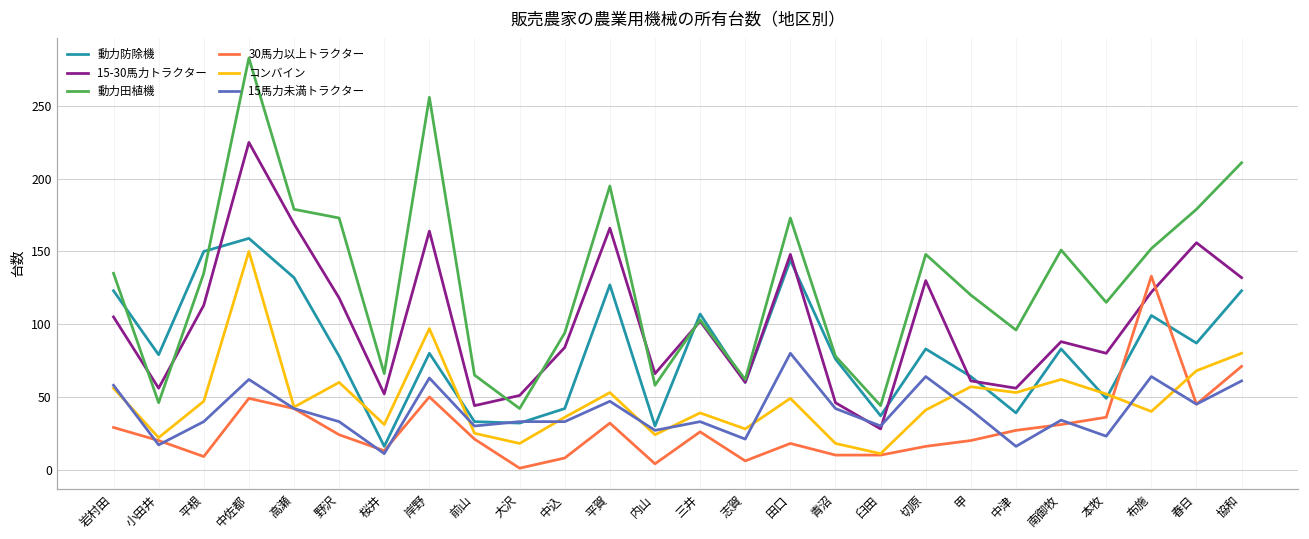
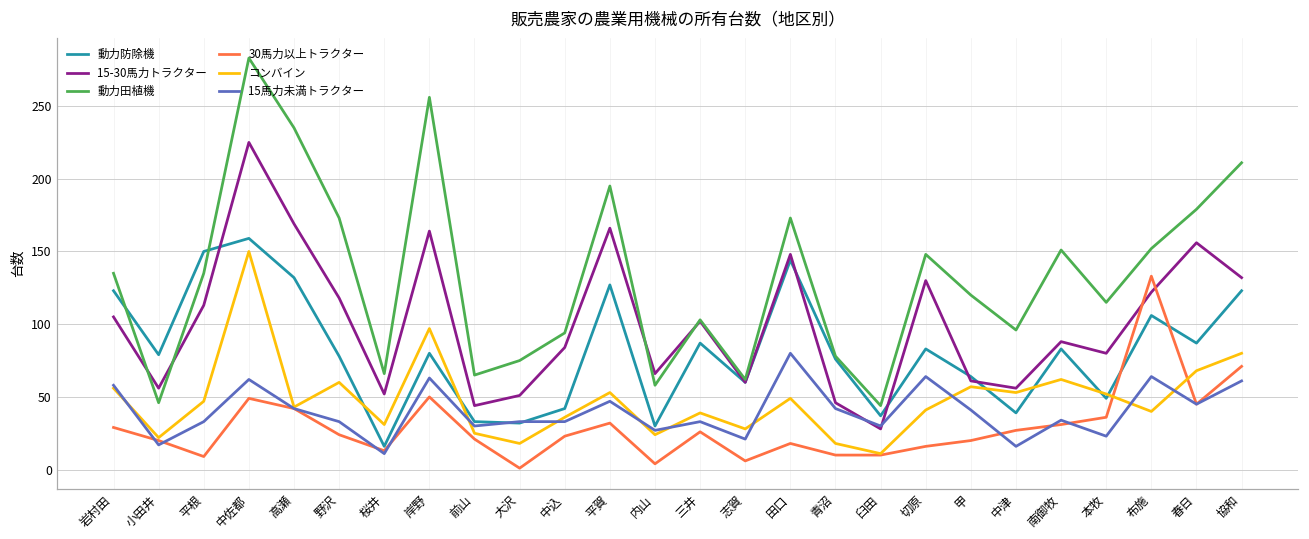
  {
    "動力防除機": {
      "岩村田": 123,
      "小田井": 79,
      "平根": 150,
      "中佐都": 159,
      "高瀬": 132,
      "野沢": 78,
      "桜井": 16,
      "岸野": 80,
      "前山": 33,
      "中込": 42,
      "平賀": 127,
      "内山": 30,
-     "三井": 107,
+     "三井": 87,
      "田口": 144,
      "青沼": 76,
      "臼田": 37,
      "切原": 83,
      "甲": 64,
      "中津": 39,
      "南御牧": 83,
      "本牧": 49,
      "布施": 106,
      "春日": 87,
      "協和": 123
    },
    "15-30馬力トラクター": {
      "岩村田": 105,
      "小田井": 56,
      "平根": 113,
      "中佐都": 225,
      "高瀬": 169,
      "野沢": 118,
      "桜井": 52,
      "岸野": 164,
      "前山": 44,
      "大沢": 51,
      "中込": 84,
      "平賀": 166,
      "内山": 66,
      "田口": 148,
      "青沼": 46,
      "臼田": 28,
      "切原": 130,
      "甲": 61,
      "中津": 56,
      "南御牧": 88,
      "本牧": 80,
      "布施": 122,
      "春日": 156,
      "協和": 132
    },
    "動力田植機": {
      "岩村田": 135,
      "小田井": 46,
      "平根": 135,
      "中佐都": 283,
-     "高瀬": 179,
+     "高瀬": 235,
      "野沢": 173,
      "桜井": 66,
      "岸野": 256,
      "前山": 65,
-     "大沢": 42,
+     "大沢": 75,
      "中込": 94,
      "平賀": 195,
      "内山": 58,
      "志賀": 62,
      "田口": 173,
      "青沼": 78,
      "臼田": 44,
      "切原": 148,
      "甲": 120,
      "中津": 96,
      "南御牧": 151,
      "本牧": 115,
      "布施": 152,
      "春日": 179,
      "協和": 211
    },
    "30馬力以上トラクター": {
      "岩村田": 29,
      "小田井": 20,
      "平根": 9,
      "中佐都": 49,
      "野沢": 24,
      "桜井": 13,
      "岸野": 50,
      "前山": 21,
      "大沢": 1,
-     "中込": 8,
+     "中込": 23,
      "平賀": 32,
      "内山": 4,
      "三井": 26,
      "志賀": 6,
      "田口": 18,
      "青沼": 10,
      "切原": 16,
      "甲": 20,
      "中津": 27,
      "南御牧": 31,
      "本牧": 36,
      "布施": 133,
      "協和": 71
    },
    "コンバイン": {
      "岩村田": 56,
      "小田井": 22,
      "平根": 47,
      "中佐都": 150,
      "野沢": 60,
      "桜井": 31,
      "岸野": 97,
      "前山": 25,
      "大沢": 18,
      "中込": 36,
      "平賀": 53,
      "内山": 24,
      "三井": 39,
      "志賀": 28,
      "田口": 49,
      "青沼": 18,
      "切原": 41,
      "甲": 57,
      "中津": 53,
      "南御牧": 62,
      "本牧": 52,
      "布施": 40,
      "春日": 68,
      "協和": 80
    },
    "15馬力未満トラクター": {
      "岩村田": 58,
      "小田井": 17,
      "平根": 33,
      "中佐都": 62,
      "野沢": 33,
      "桜井": 11,
      "岸野": 63,
      "前山": 30,
      "中込": 33,
      "平賀": 47,
      "内山": 27,
      "三井": 33,
      "志賀": 21,
      "田口": 80,
      "青沼": 42,
      "臼田": 30,
      "切原": 64,
      "甲": 41,
      "中津": 16,
      "南御牧": 34,
      "本牧": 23,
      "布施": 64,
      "協和": 61
    }
  }
